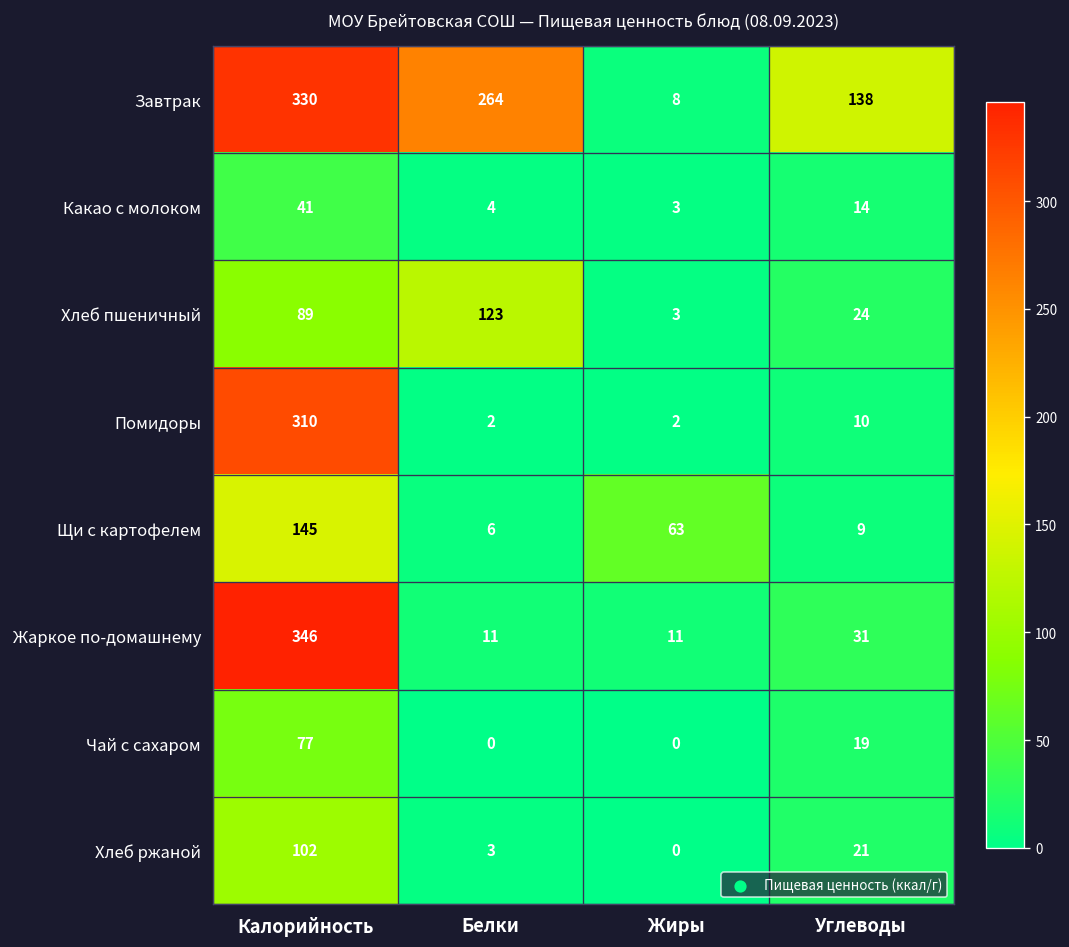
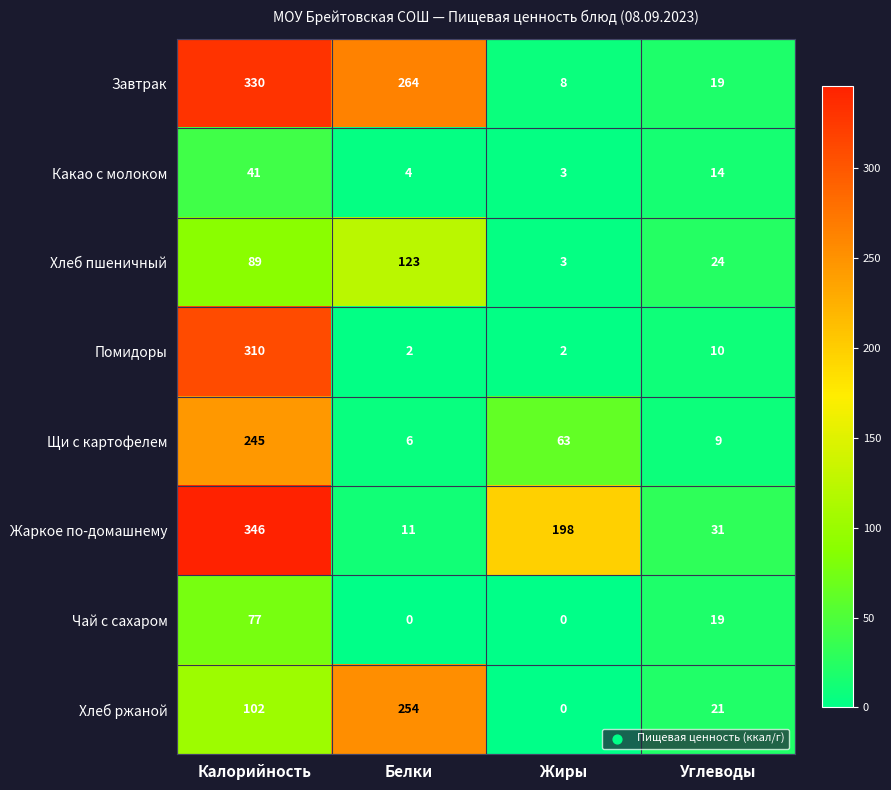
  {
    "Завтрак": {
      "Калорийность": 330,
      "Белки": 264,
      "Жиры": 8,
-     "Углеводы": 138
+     "Углеводы": 19
    },
    "Какао с молоком": {
      "Калорийность": 41,
      "Белки": 4,
      "Жиры": 3,
      "Углеводы": 14
    },
    "Хлеб пшеничный": {
      "Калорийность": 89,
      "Белки": 123,
      "Жиры": 3,
      "Углеводы": 24
    },
    "Помидоры": {
      "Калорийность": 310,
      "Белки": 2,
      "Жиры": 2,
      "Углеводы": 10
    },
    "Щи с картофелем": {
-     "Калорийность": 145,
+     "Калорийность": 245,
      "Белки": 6,
      "Жиры": 63,
      "Углеводы": 9
    },
    "Жаркое по-домашнему": {
      "Калорийность": 346,
      "Белки": 11,
-     "Жиры": 11,
+     "Жиры": 198,
      "Углеводы": 31
    },
    "Чай с сахаром": {
      "Калорийность": 77,
      "Белки": 0,
      "Жиры": 0,
      "Углеводы": 19
    },
    "Хлеб ржаной": {
      "Калорийность": 102,
-     "Белки": 3,
+     "Белки": 254,
      "Жиры": 0,
      "Углеводы": 21
    }
  }
